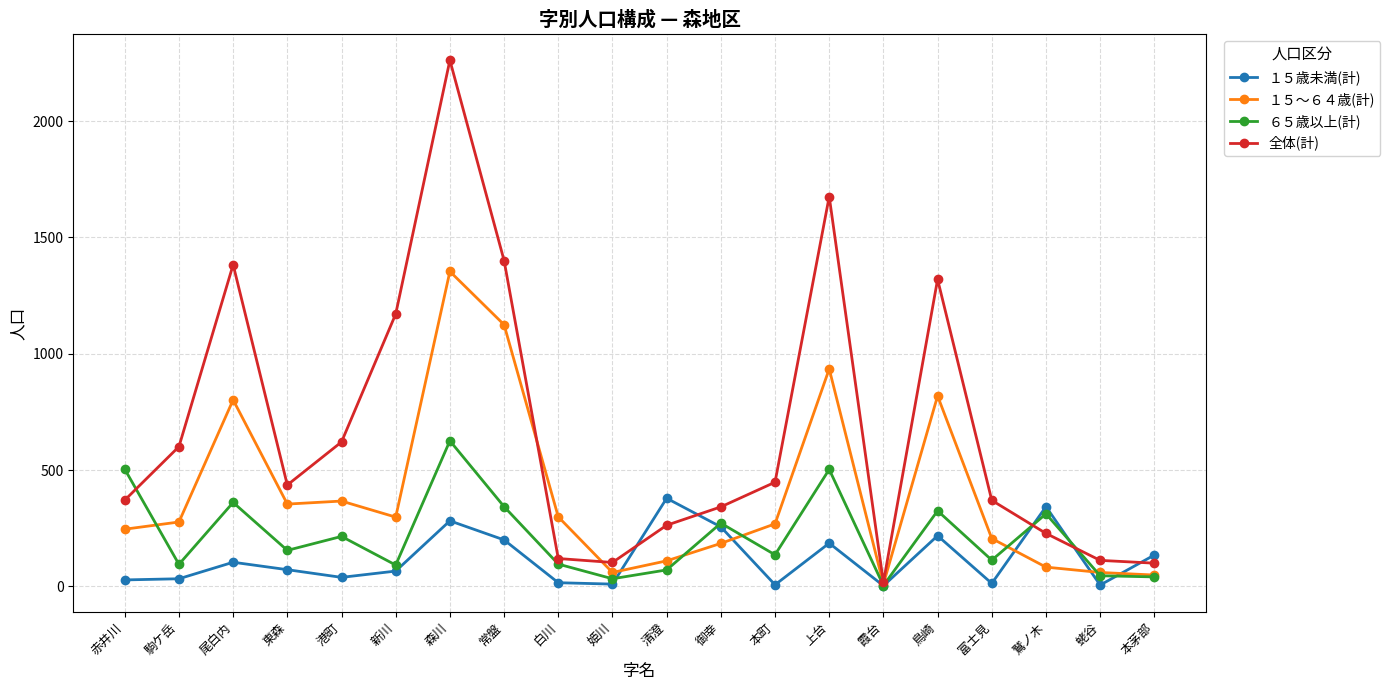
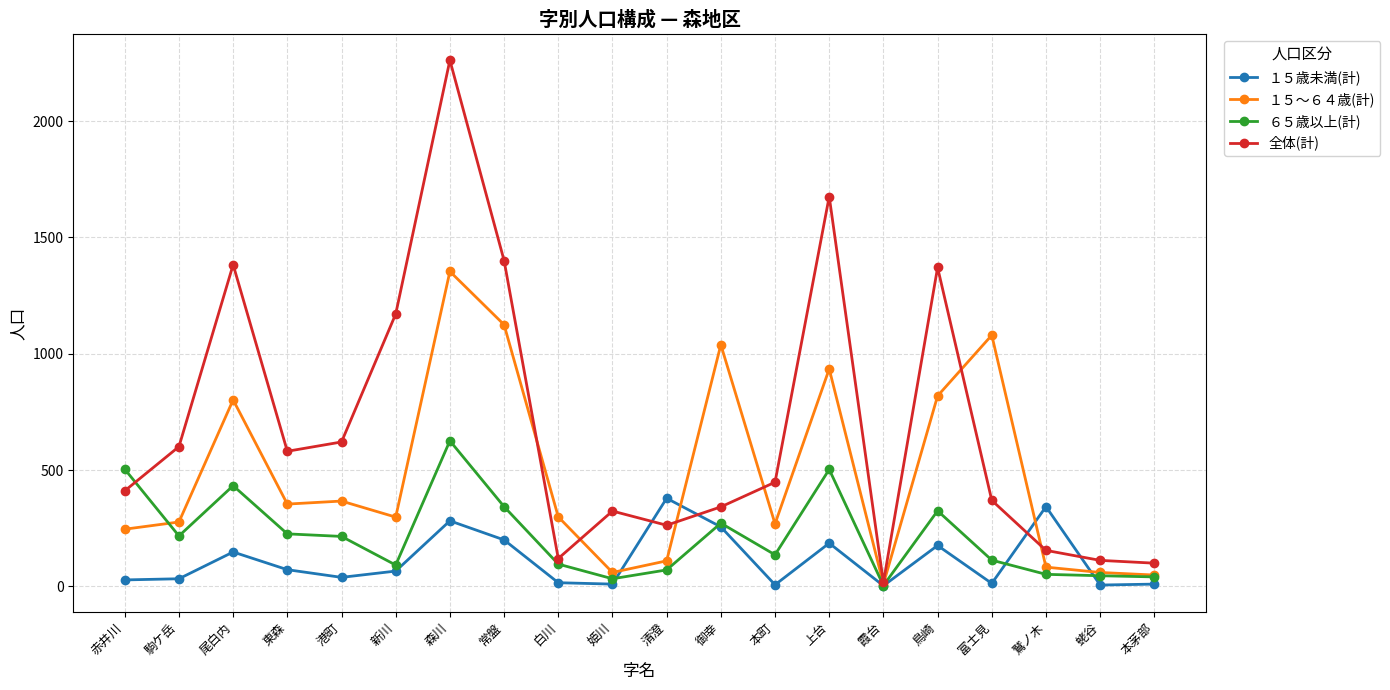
  {
    "１５歳未満(計)": {
      "赤井川": 30,
      "駒ケ岳": 30,
-     "尾白内": 100,
+     "尾白内": 150,
      "東森": 70,
      "港町": 40,
      "新川": 70,
      "森川": 280,
      "常盤": 200,
      "白川": 20,
      "姫川": 10,
      "清澄": 380,
      "御幸": 260,
      "本町": 10,
      "上台": 190,
-     "鳥崎": 220,
+     "鳥崎": 180,
      "富士見": 10,
      "鷲ノ木": 340,
      "蛯谷": 10,
-     "本茅部": 140
+     "本茅部": 10
    },
    "１５～６４歳(計)": {
      "赤井川": 250,
      "駒ケ岳": 280,
      "尾白内": 800,
      "東森": 350,
      "港町": 370,
      "新川": 300,
      "森川": 1350,
      "常盤": 1130,
      "白川": 300,
      "姫川": 60,
      "清澄": 110,
-     "御幸": 190,
+     "御幸": 1040,
      "本町": 270,
      "上台": 940,
      "鳥崎": 820,
-     "富士見": 210,
+     "富士見": 1080,
      "鷲ノ木": 80,
      "蛯谷": 60
    },
    "６５歳以上(計)": {
      "赤井川": 500,
-     "駒ケ岳": 100,
-     "尾白内": 360,
-     "東森": 160,
+     "駒ケ岳": 220,
+     "尾白内": 430,
+     "東森": 230,
      "港町": 220,
      "新川": 90,
      "森川": 630,
      "常盤": 340,
      "白川": 100,
      "姫川": 30,
      "清澄": 70,
      "御幸": 270,
      "本町": 140,
      "上台": 500,
      "鳥崎": 330,
      "富士見": 110,
-     "鷲ノ木": 310,
+     "鷲ノ木": 50,
      "蛯谷": 50
    },
    "全体(計)": {
-     "赤井川": 370,
+     "赤井川": 410,
      "駒ケ岳": 600,
      "尾白内": 1380,
-     "東森": 440,
+     "東森": 580,
      "港町": 620,
      "新川": 1170,
      "森川": 2260,
      "常盤": 1400,
      "白川": 120,
-     "姫川": 100,
+     "姫川": 320,
      "清澄": 260,
      "御幸": 340,
      "本町": 450,
      "上台": 1680,
-     "鳥崎": 1320,
+     "鳥崎": 1370,
      "富士見": 370,
-     "鷲ノ木": 230,
+     "鷲ノ木": 160,
      "蛯谷": 110,
      "本茅部": 100
    }
  }
